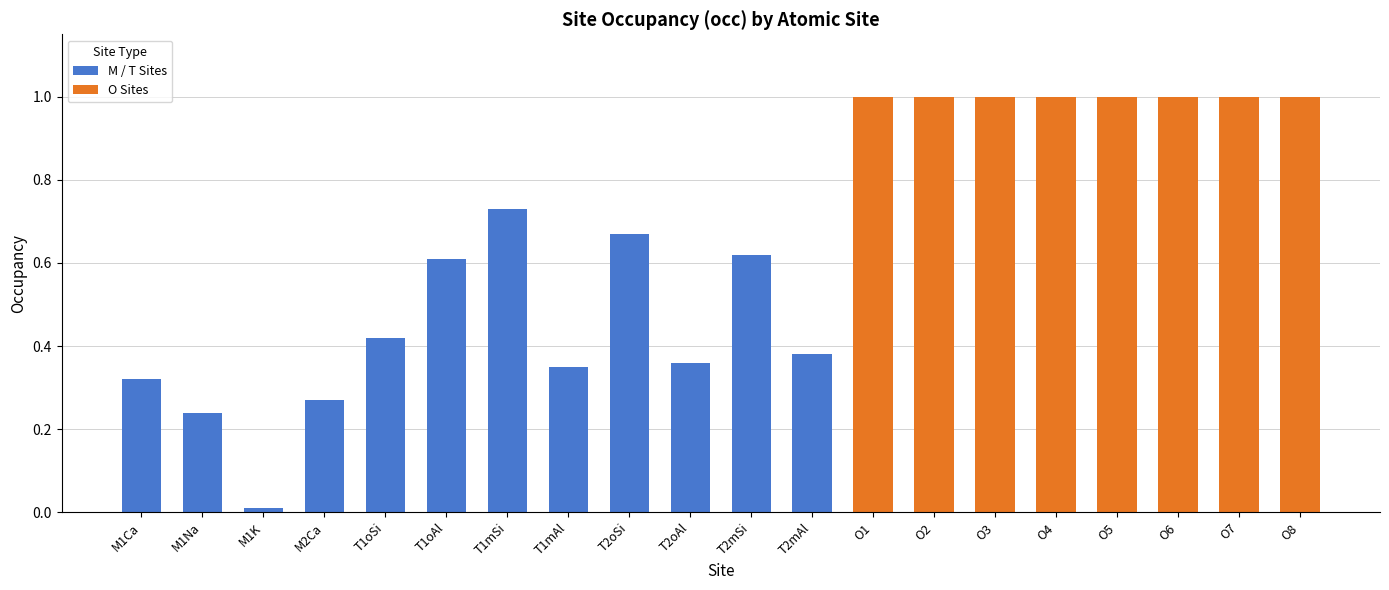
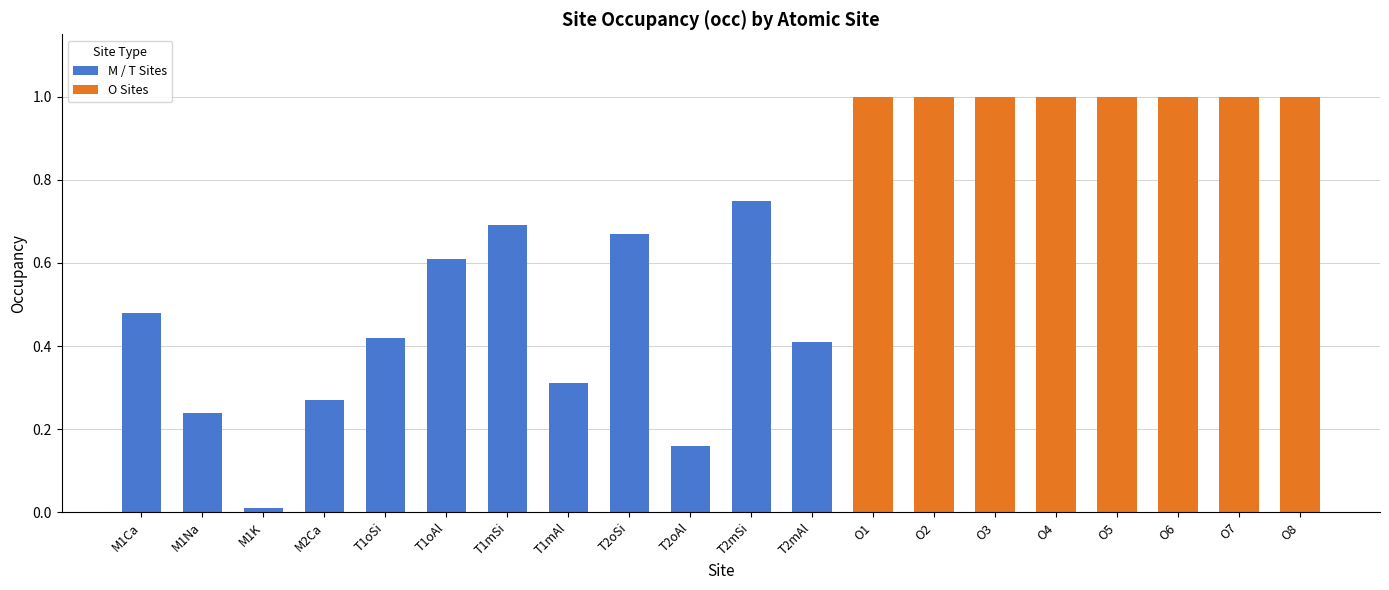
  {
    "M / T Sites": {
-     "M1Ca": 0.32,
+     "M1Ca": 0.48,
      "M1Na": 0.24,
      "M1K": 0.01,
      "M2Ca": 0.27,
      "T1oSi": 0.42,
      "T1oAl": 0.61,
-     "T1mSi": 0.73,
-     "T1mAl": 0.35,
+     "T1mSi": 0.69,
+     "T1mAl": 0.31,
      "T2oSi": 0.67,
-     "T2oAl": 0.36,
-     "T2mSi": 0.62,
-     "T2mAl": 0.38
+     "T2oAl": 0.16,
+     "T2mSi": 0.75,
+     "T2mAl": 0.41
    },
    "O Sites": {
      "O1": 1.00,
      "O2": 1.00,
      "O3": 1.00,
      "O4": 1.00,
      "O5": 1.00,
      "O6": 1.00,
      "O7": 1.00,
      "O8": 1.00
    }
  }
